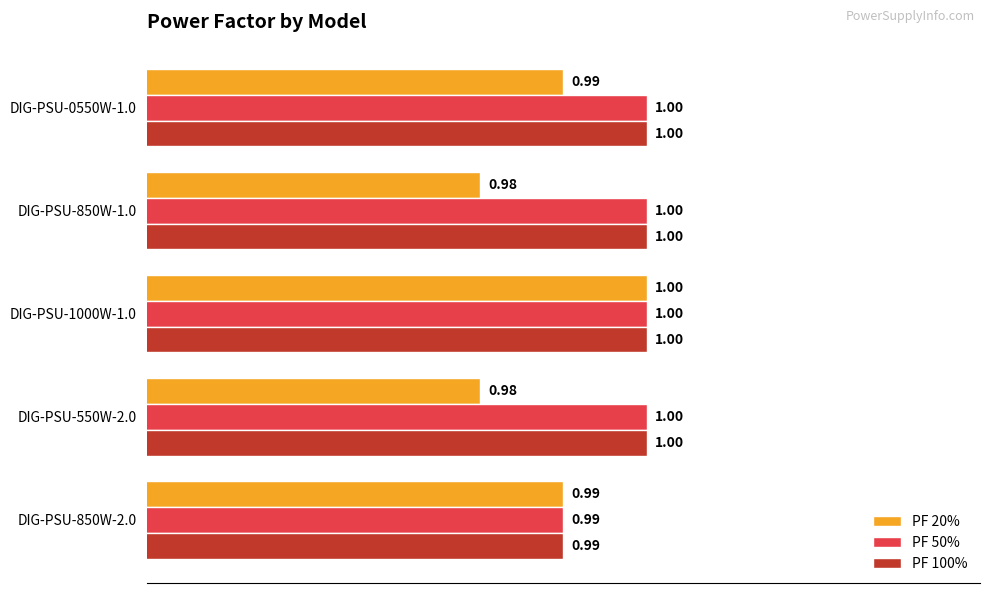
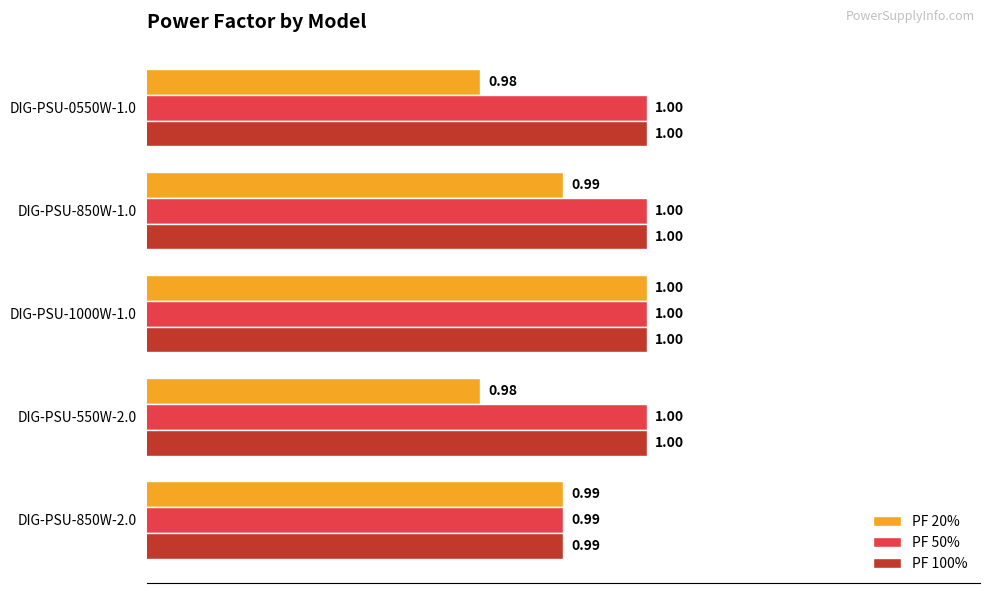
  {
    "PF 20%": {
-     "DIG-PSU-0550W-1.0": 0.99,
-     "DIG-PSU-850W-1.0": 0.98,
+     "DIG-PSU-0550W-1.0": 0.98,
+     "DIG-PSU-850W-1.0": 0.99,
      "DIG-PSU-1000W-1.0": 1.00,
      "DIG-PSU-550W-2.0": 0.98,
      "DIG-PSU-850W-2.0": 0.99
    }
  }
